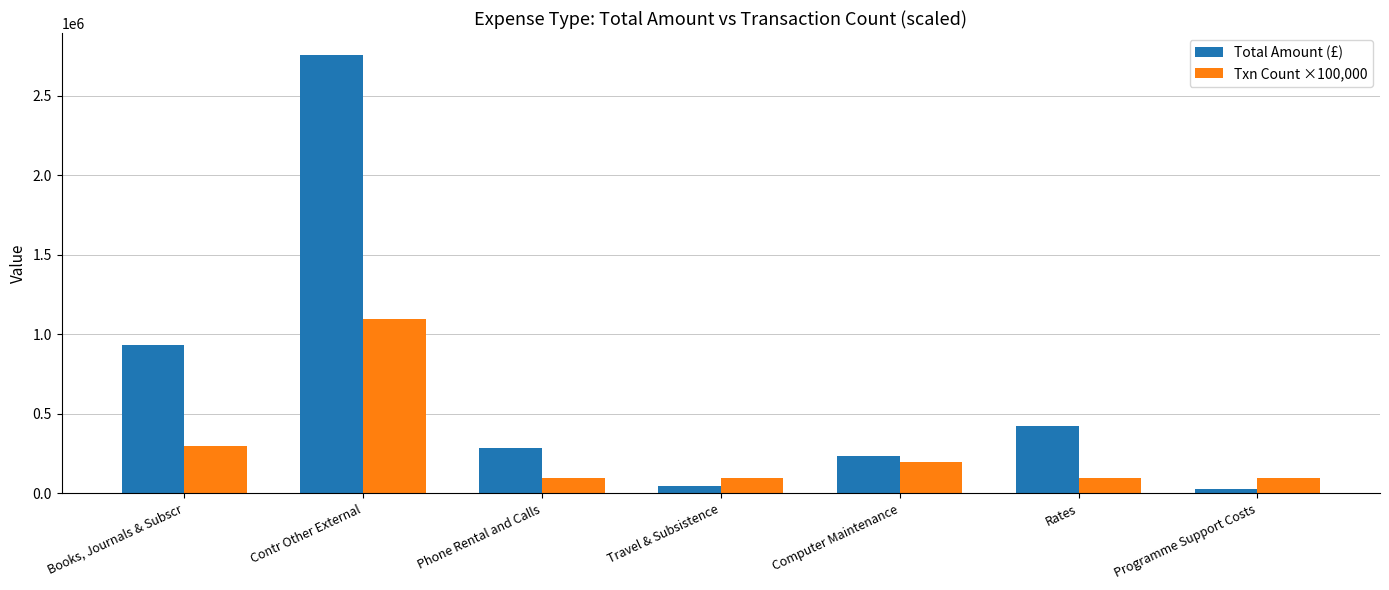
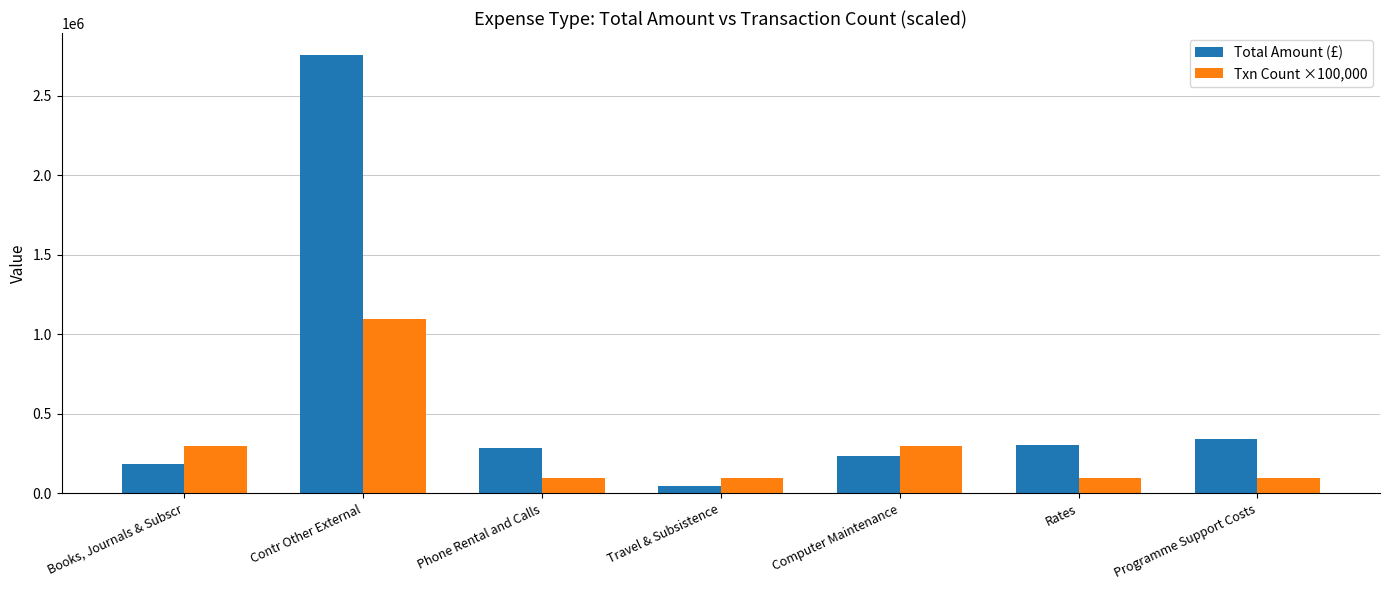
  {
    "Total Amount (£)": {
-     "Books, Journals & Subscr": 930000,
+     "Books, Journals & Subscr": 190000,
      "Contr Other External": 2760000,
      "Phone Rental and Calls": 290000,
      "Travel & Subsistence": 50000,
      "Computer Maintenance": 230000,
-     "Rates": 430000,
-     "Programme Support Costs": 30000
+     "Rates": 310000,
+     "Programme Support Costs": 340000
    },
    "Txn Count ×100,000": {
      "Books, Journals & Subscr": 300000,
      "Contr Other External": 1100000,
      "Phone Rental and Calls": 100000,
      "Travel & Subsistence": 100000,
-     "Computer Maintenance": 200000,
+     "Computer Maintenance": 300000,
      "Rates": 100000,
      "Programme Support Costs": 100000
    }
  }
